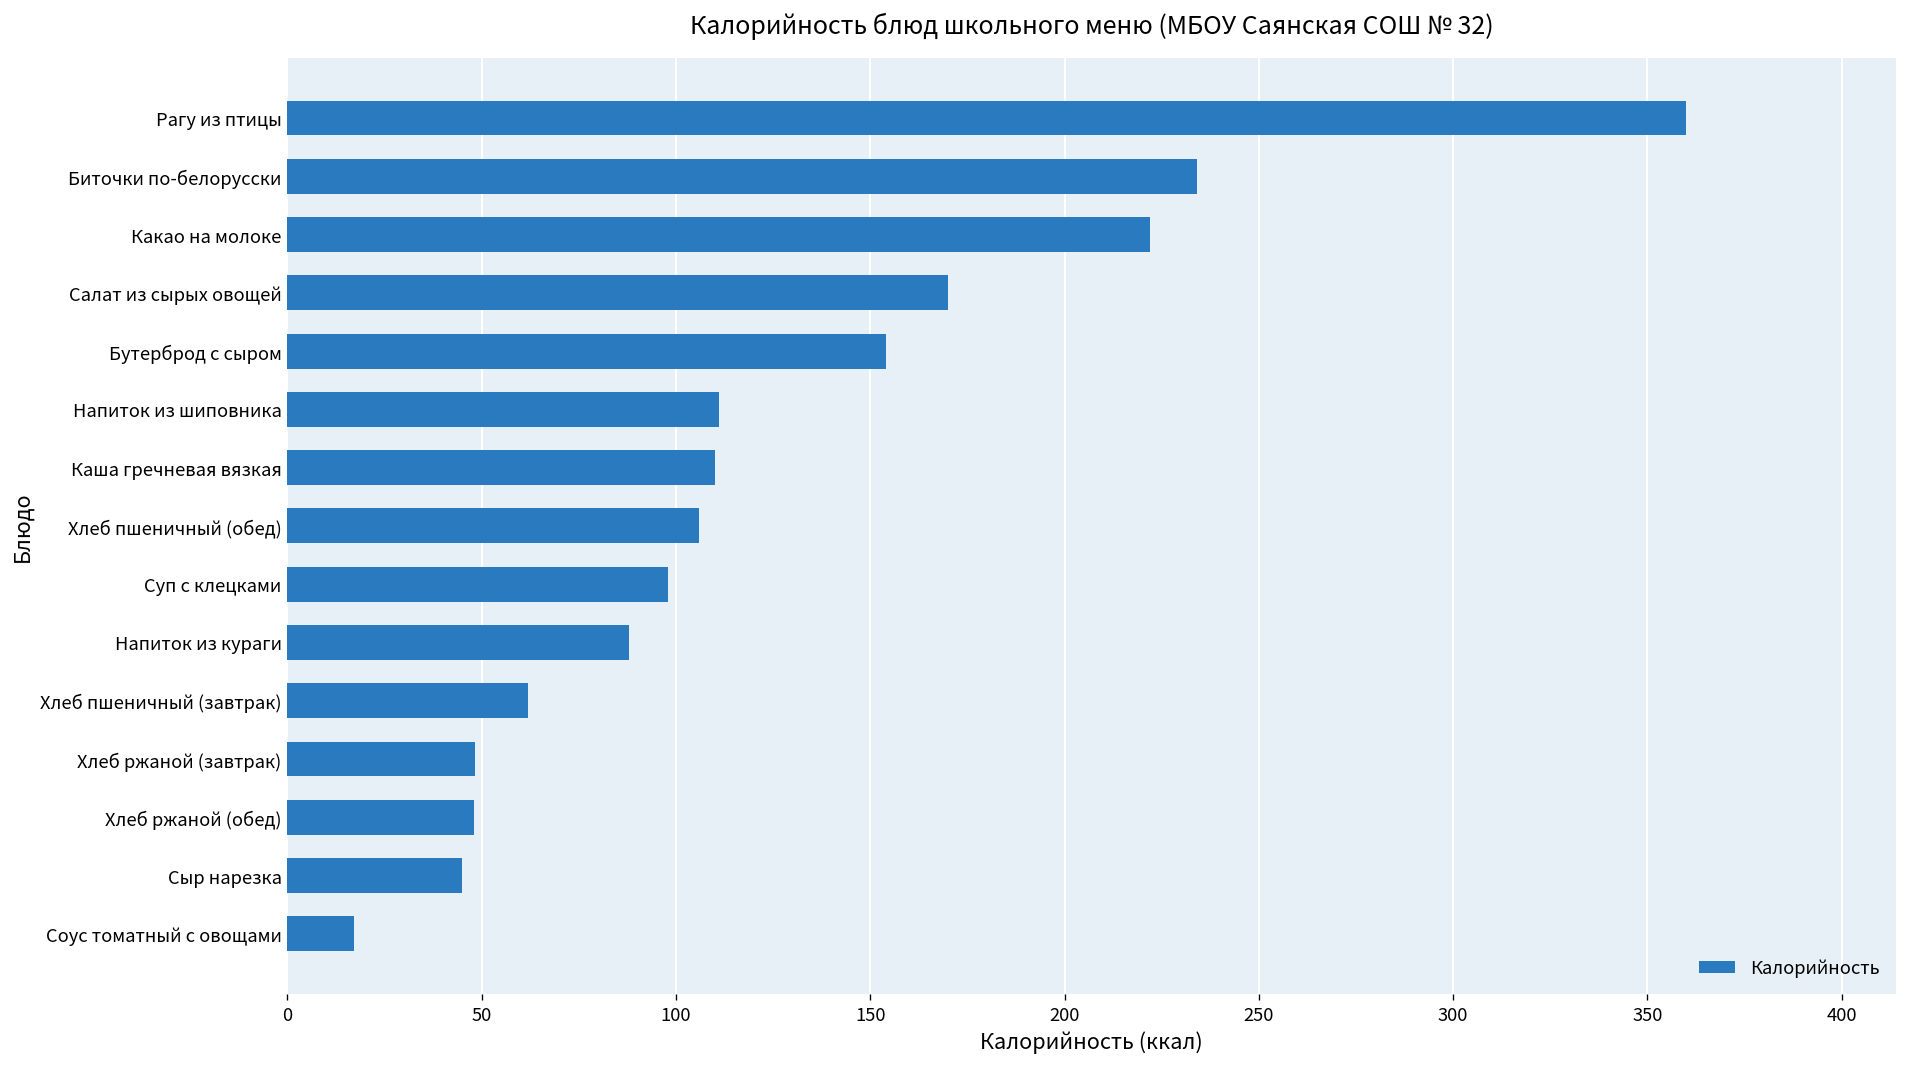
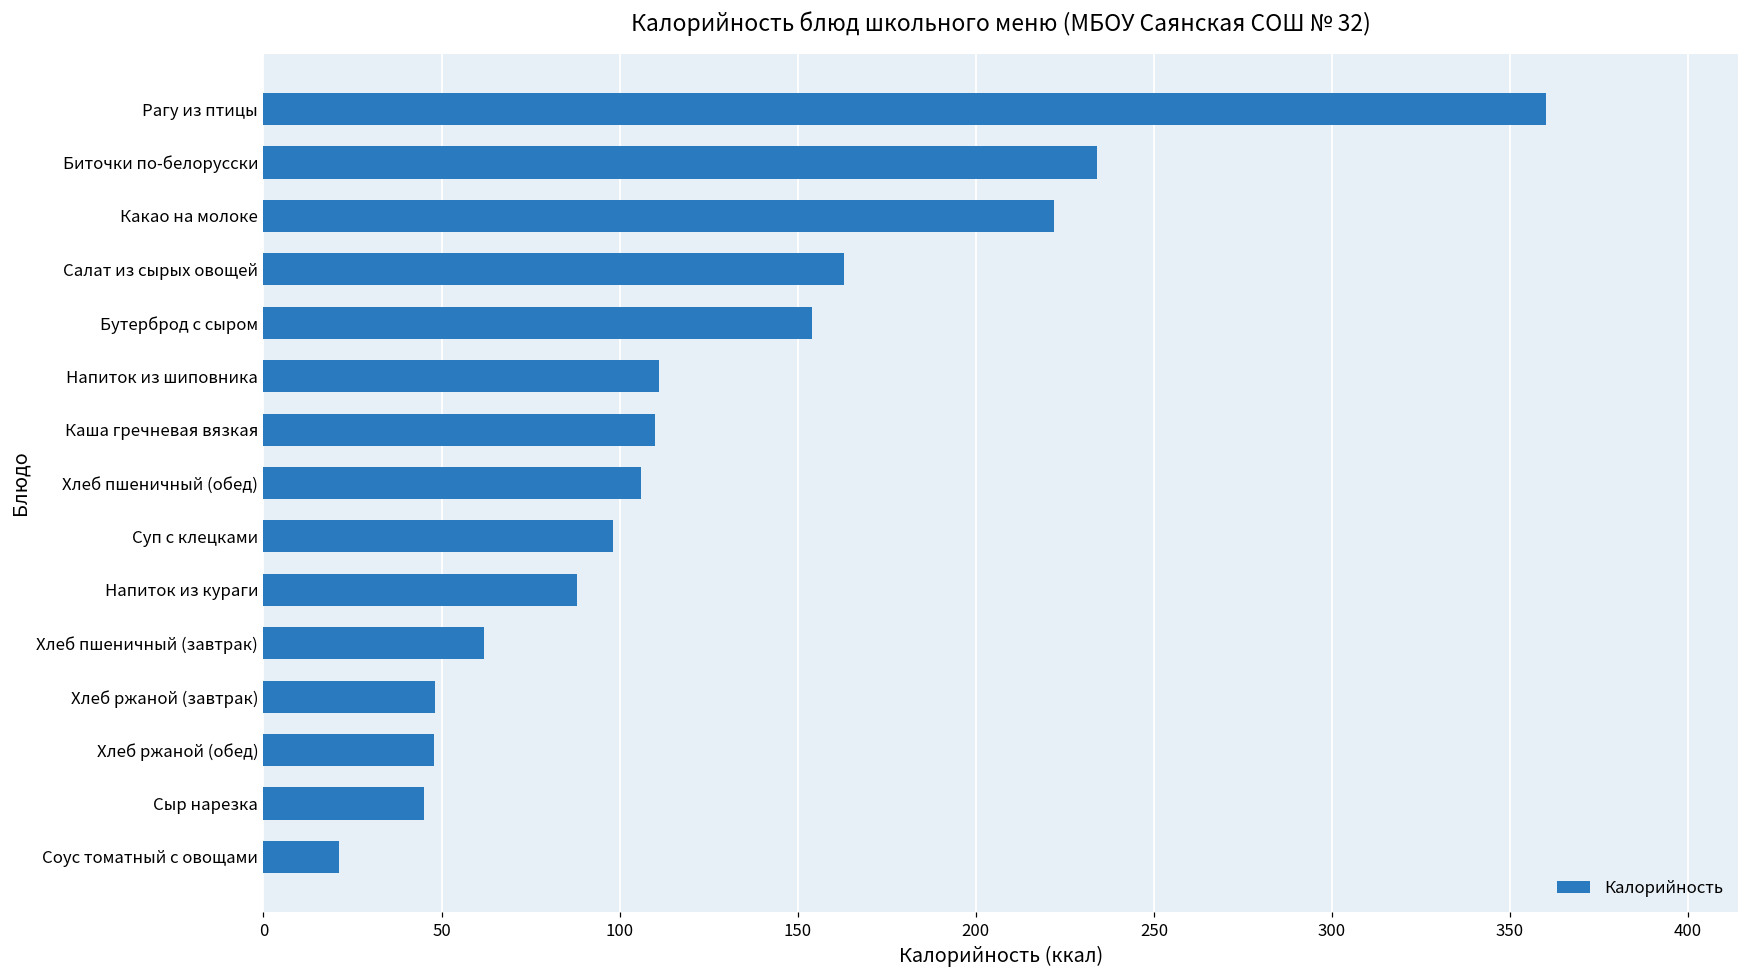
  {
    "Рагу из птицы": 360,
    "Биточки по-белорусски": 234,
    "Какао на молоке": 222,
-   "Салат из сырых овощей": 170,
+   "Салат из сырых овощей": 163,
    "Бутерброд с сыром": 154,
    "Напиток из шиповника": 111,
    "Каша гречневая вязкая": 110,
    "Хлеб пшеничный (обед)": 106,
    "Суп с клецками": 98,
    "Напиток из кураги": 88,
    "Хлеб пшеничный (завтрак)": 62,
    "Хлеб ржаной (завтрак)": 48,
    "Хлеб ржаной (обед)": 48,
    "Сыр нарезка": 45,
-   "Соус томатный с овощами": 17
+   "Соус томатный с овощами": 21
  }
